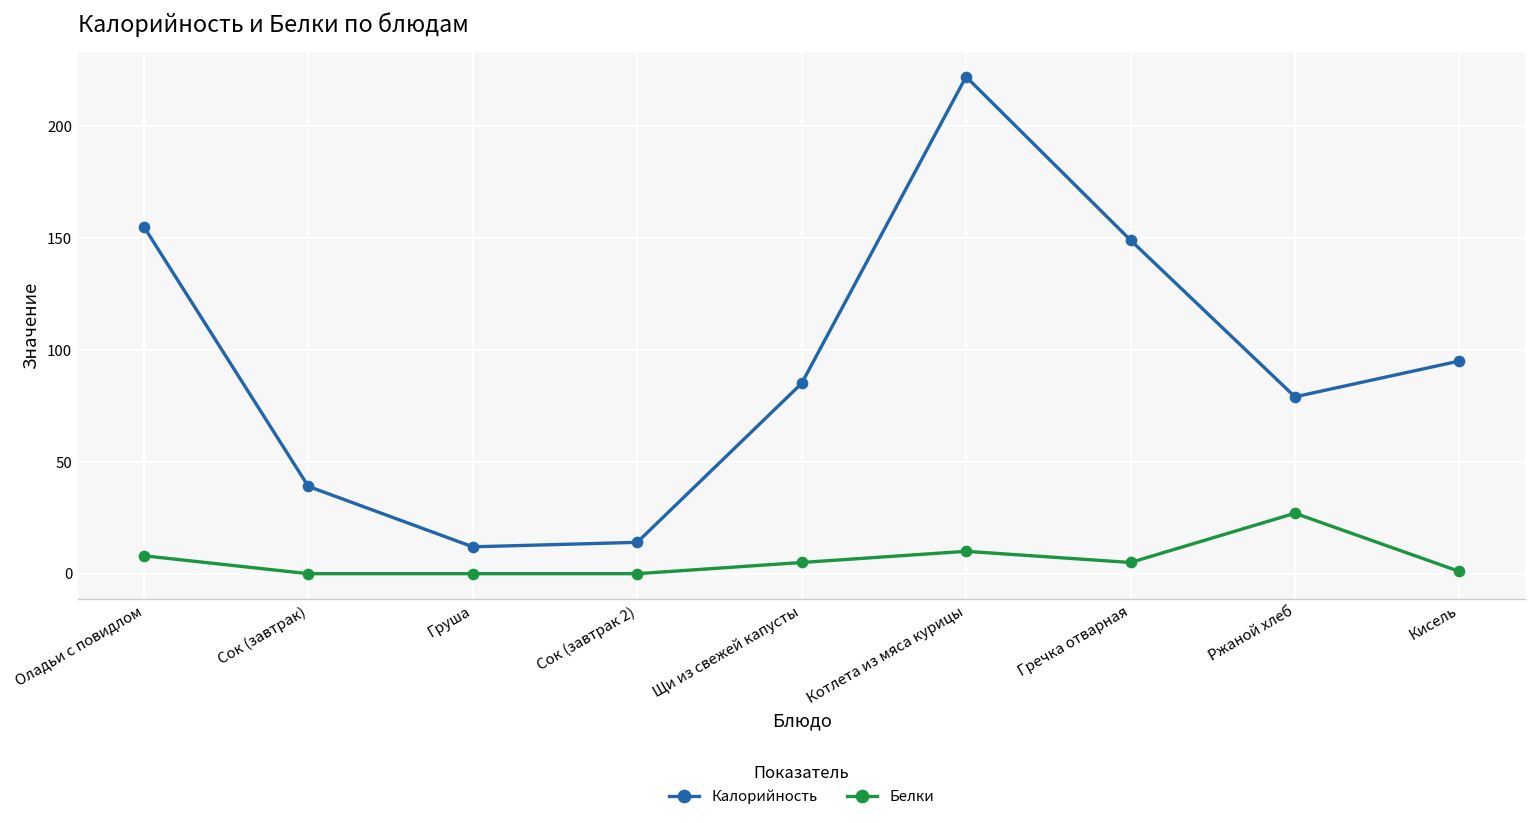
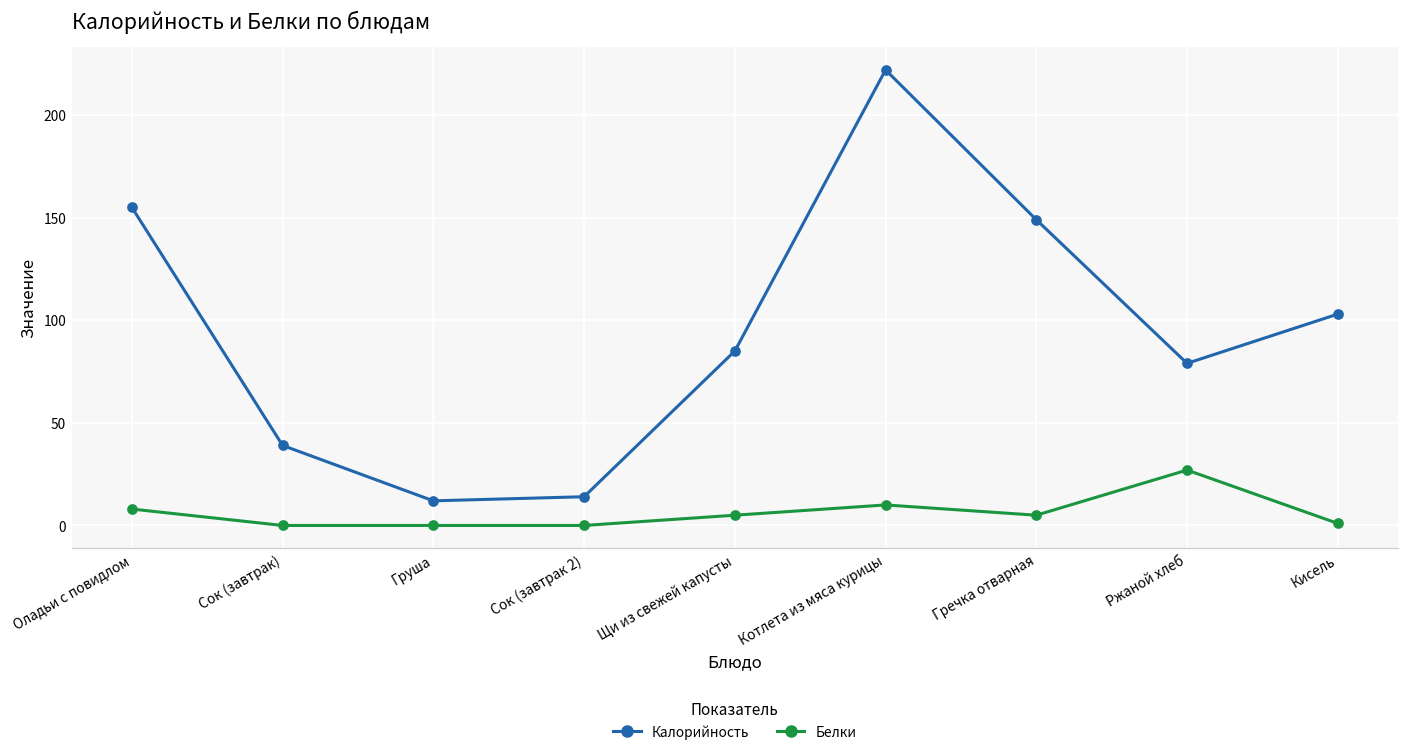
  {
    "Калорийность": {
      "Оладьи с повидлом": 155,
      "Сок (завтрак)": 39,
      "Груша": 12,
      "Сок (завтрак 2)": 14,
      "Щи из свежей капусты": 85,
      "Котлета из мяса курицы": 222,
      "Гречка отварная": 149,
      "Ржаной хлеб": 79,
-     "Кисель": 95
+     "Кисель": 103
    },
    "Белки": {
      "Оладьи с повидлом": 8,
      "Сок (завтрак)": 0,
      "Груша": 0,
      "Сок (завтрак 2)": 0,
      "Щи из свежей капусты": 5,
      "Котлета из мяса курицы": 10,
      "Гречка отварная": 5,
      "Ржаной хлеб": 27,
      "Кисель": 1
    }
  }
